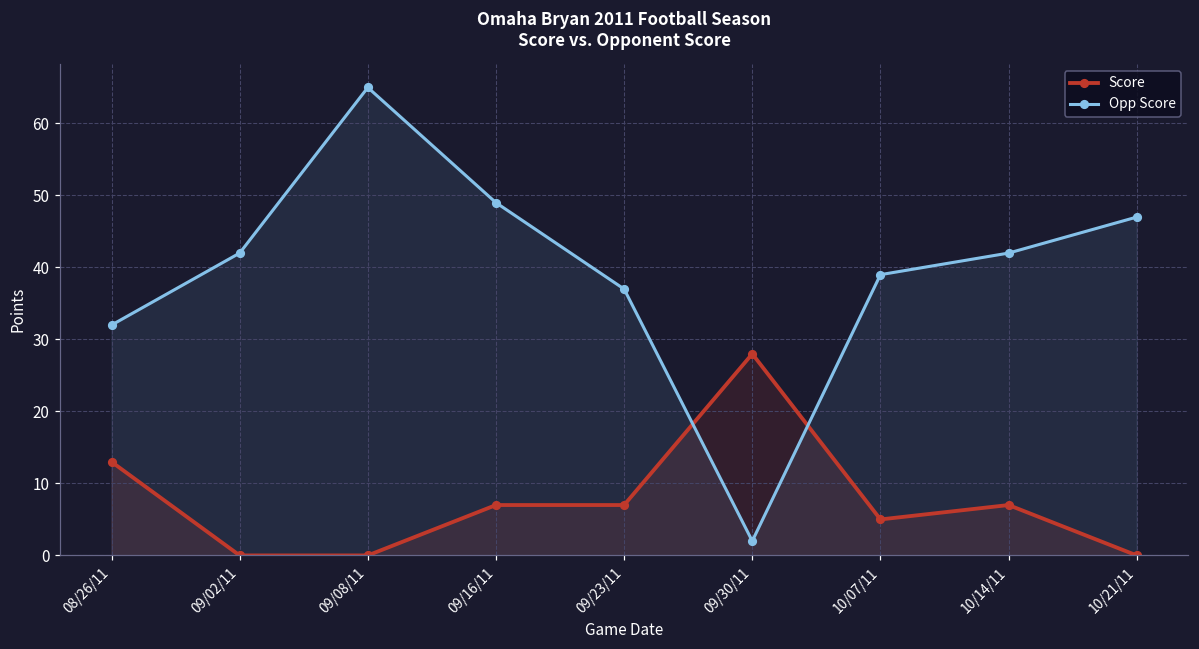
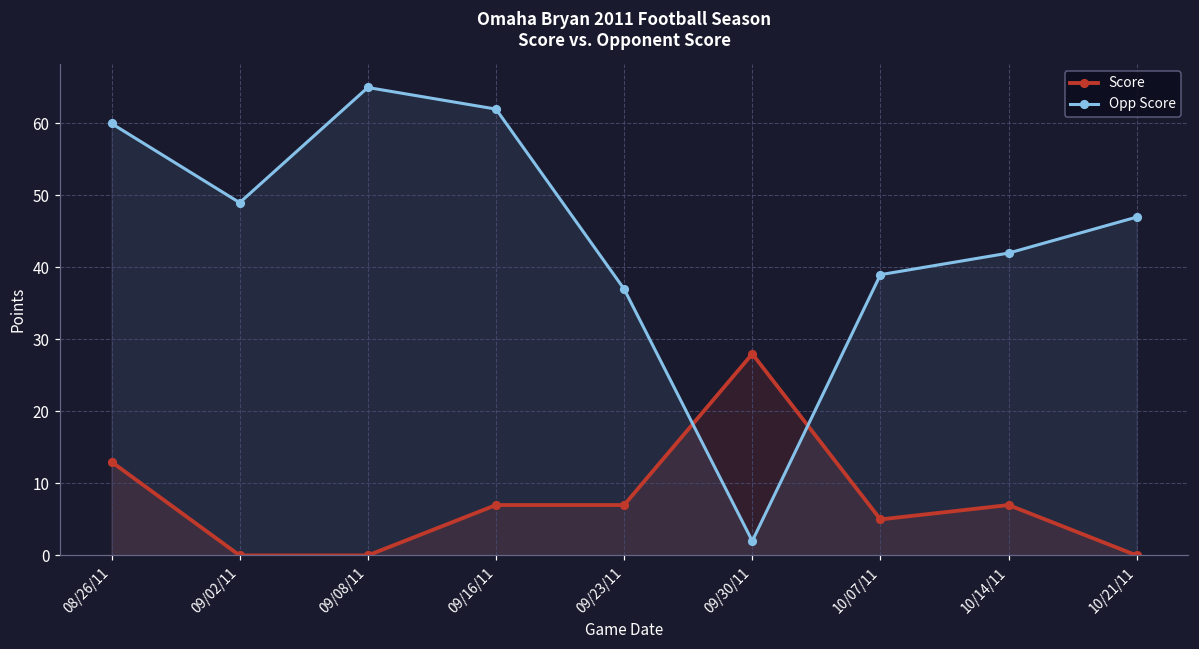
  {
    "Score": {
      "08/26/11": 13,
      "09/02/11": 0,
      "09/08/11": 0,
      "09/16/11": 7,
      "09/23/11": 7,
      "09/30/11": 28,
      "10/07/11": 5,
      "10/14/11": 7,
      "10/21/11": 0
    },
    "Opp Score": {
-     "08/26/11": 32,
-     "09/02/11": 42,
+     "08/26/11": 60,
+     "09/02/11": 49,
      "09/08/11": 65,
-     "09/16/11": 49,
+     "09/16/11": 62,
      "09/23/11": 37,
      "09/30/11": 2,
      "10/07/11": 39,
      "10/14/11": 42,
      "10/21/11": 47
    }
  }
